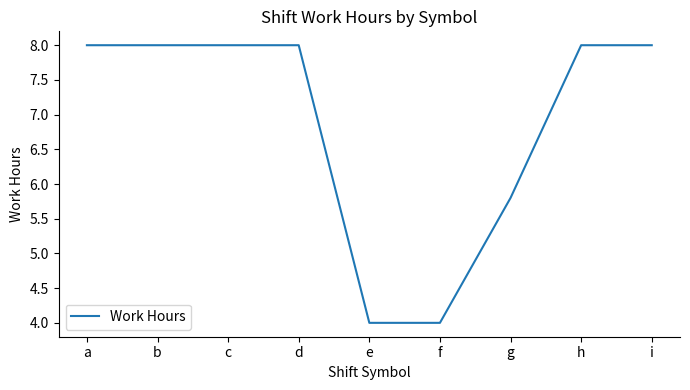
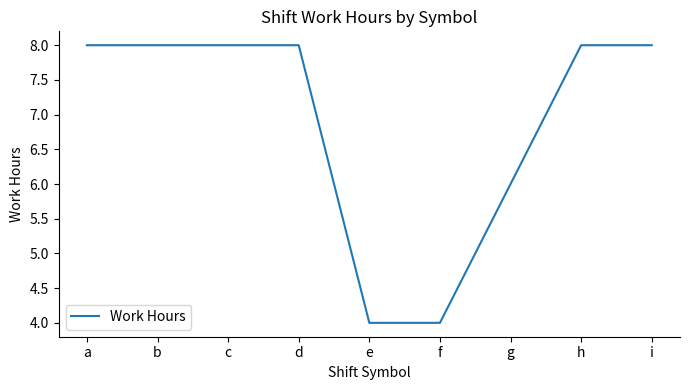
  {
    "a": 8.0,
    "b": 8.0,
    "c": 8.0,
    "d": 8.0,
    "e": 4.0,
    "f": 4.0,
-   "g": 5.8,
+   "g": 6.0,
    "h": 8.0,
    "i": 8.0
  }
